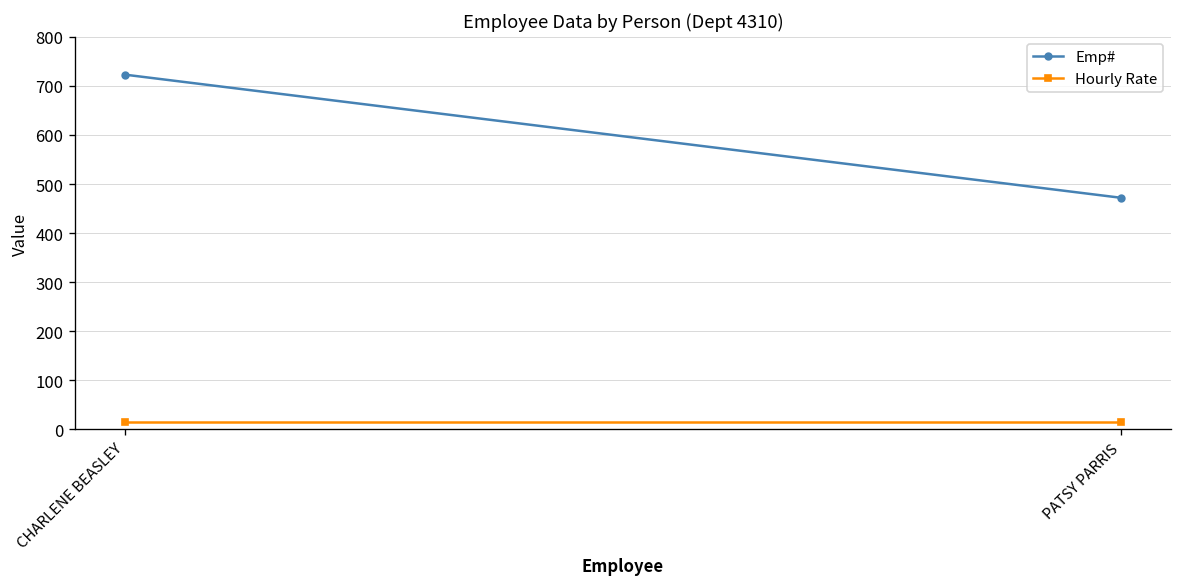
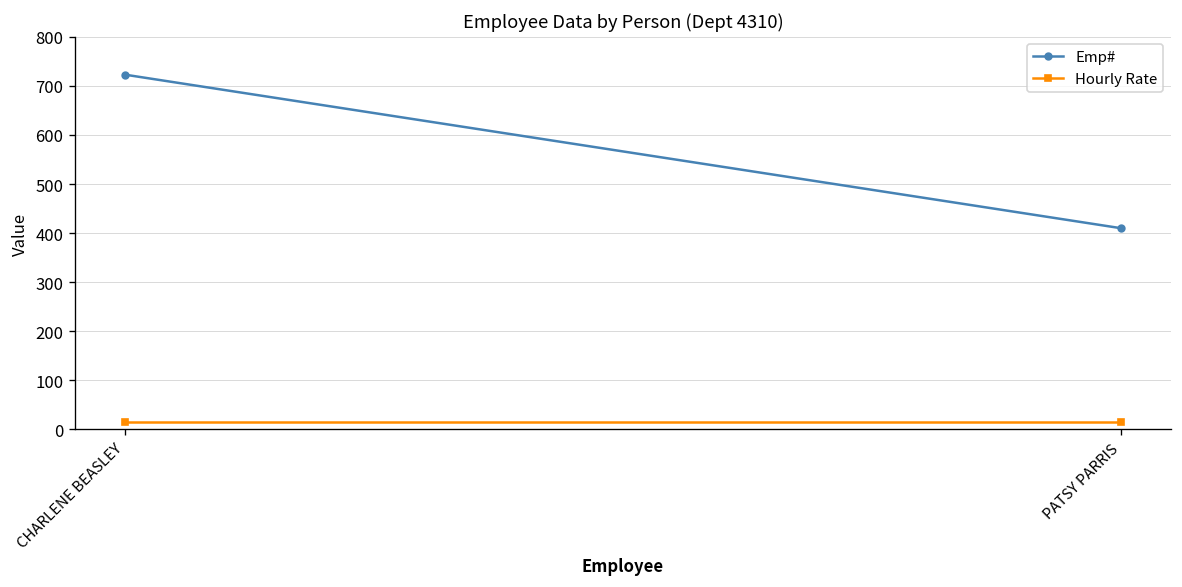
  {
    "Emp#": {
      "CHARLENE BEASLEY": 720,
-     "PATSY PARRIS": 470
+     "PATSY PARRIS": 410
    },
    "Hourly Rate": {
      "CHARLENE BEASLEY": 20,
      "PATSY PARRIS": 20
    }
  }
